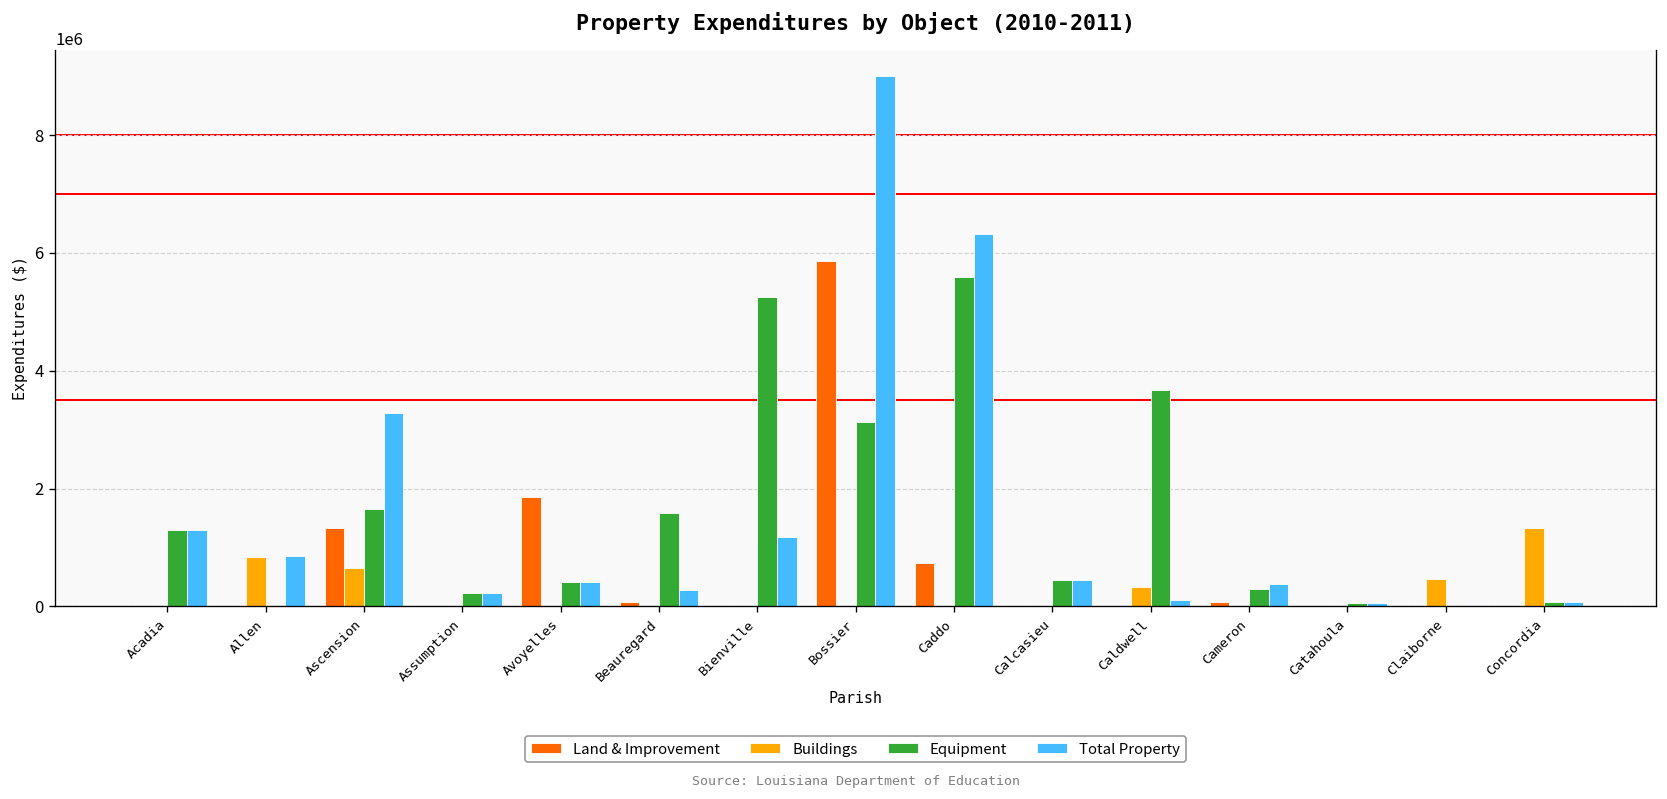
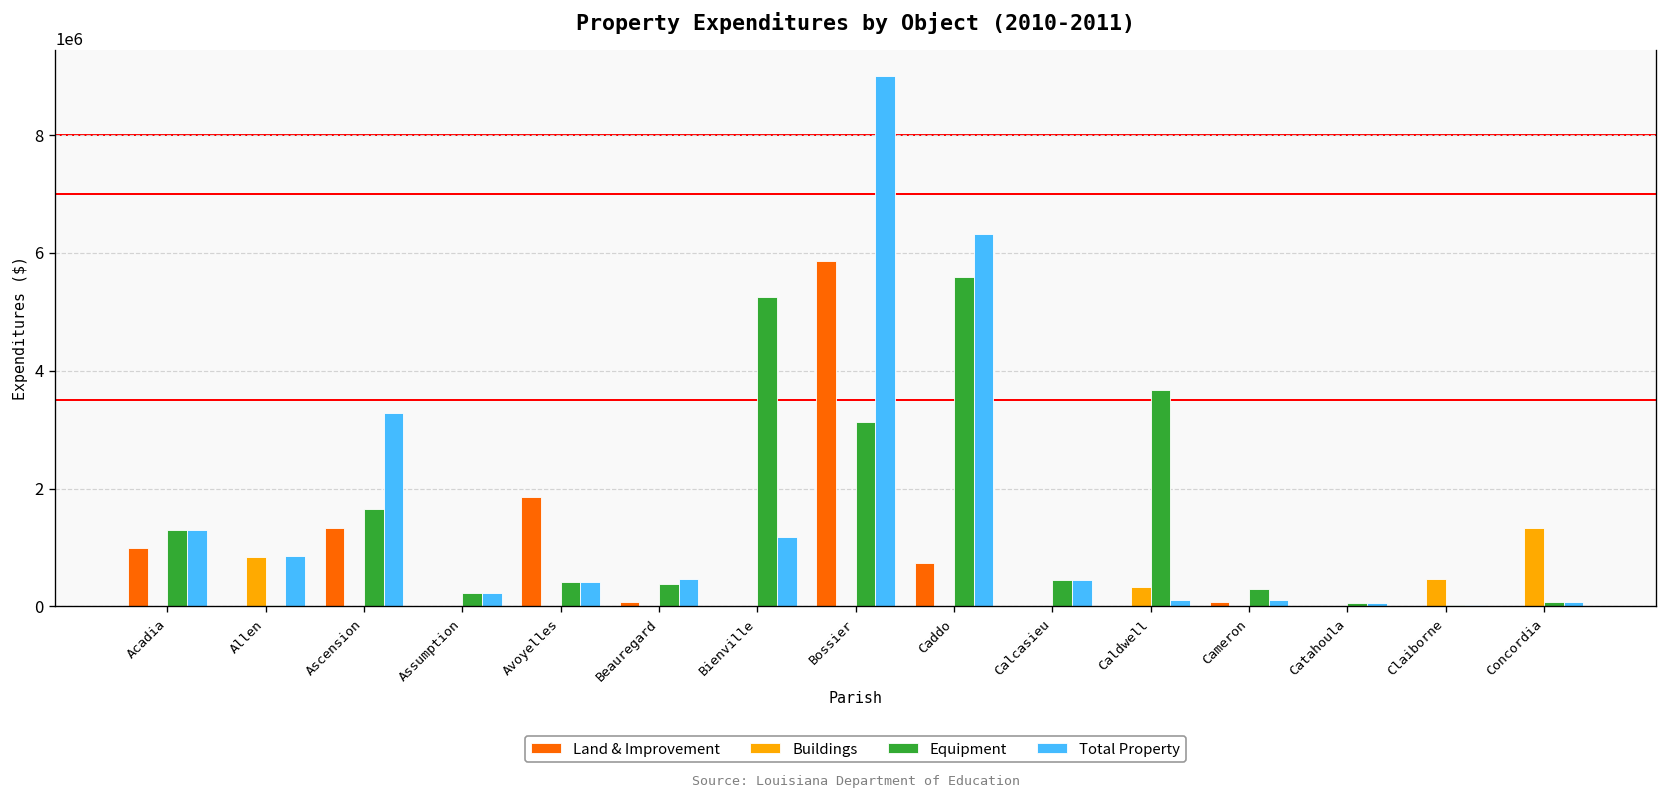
  {
    "Land & Improvement": {
-     "Acadia": 0,
+     "Acadia": 1000000,
      "Allen": 0,
      "Ascension": 1300000,
      "Assumption": 0,
      "Avoyelles": 1900000,
      "Beauregard": 100000,
      "Bossier": 5900000,
      "Caddo": 700000,
      "Calcasieu": 0,
      "Caldwell": 0,
      "Cameron": 100000,
      "Catahoula": 0,
      "Claiborne": 0
    },
    "Buildings": {
      "Acadia": 0,
      "Allen": 800000,
-     "Ascension": 700000,
+     "Ascension": 0,
      "Assumption": 0,
      "Avoyelles": 0,
      "Beauregard": 0,
      "Bossier": 0,
      "Caddo": 0,
      "Caldwell": 300000,
      "Cameron": 0,
      "Catahoula": 0,
      "Claiborne": 500000,
      "Concordia": 1300000
    },
    "Equipment": {
      "Acadia": 1300000,
      "Ascension": 1700000,
      "Assumption": 200000,
      "Avoyelles": 400000,
-     "Beauregard": 1600000,
+     "Beauregard": 400000,
      "Bienville": 5300000,
      "Bossier": 3100000,
      "Caddo": 5600000,
      "Calcasieu": 400000,
      "Caldwell": 3700000,
      "Cameron": 300000,
      "Catahoula": 100000,
      "Concordia": 100000
    },
    "Total Property": {
      "Acadia": 1300000,
      "Allen": 900000,
      "Ascension": 3300000,
      "Assumption": 200000,
      "Avoyelles": 400000,
-     "Beauregard": 300000,
+     "Beauregard": 500000,
      "Bienville": 1200000,
      "Bossier": 9000000,
      "Caddo": 6300000,
      "Calcasieu": 500000,
      "Caldwell": 100000,
-     "Cameron": 400000,
+     "Cameron": 100000,
      "Catahoula": 100000,
      "Concordia": 100000
    }
  }
